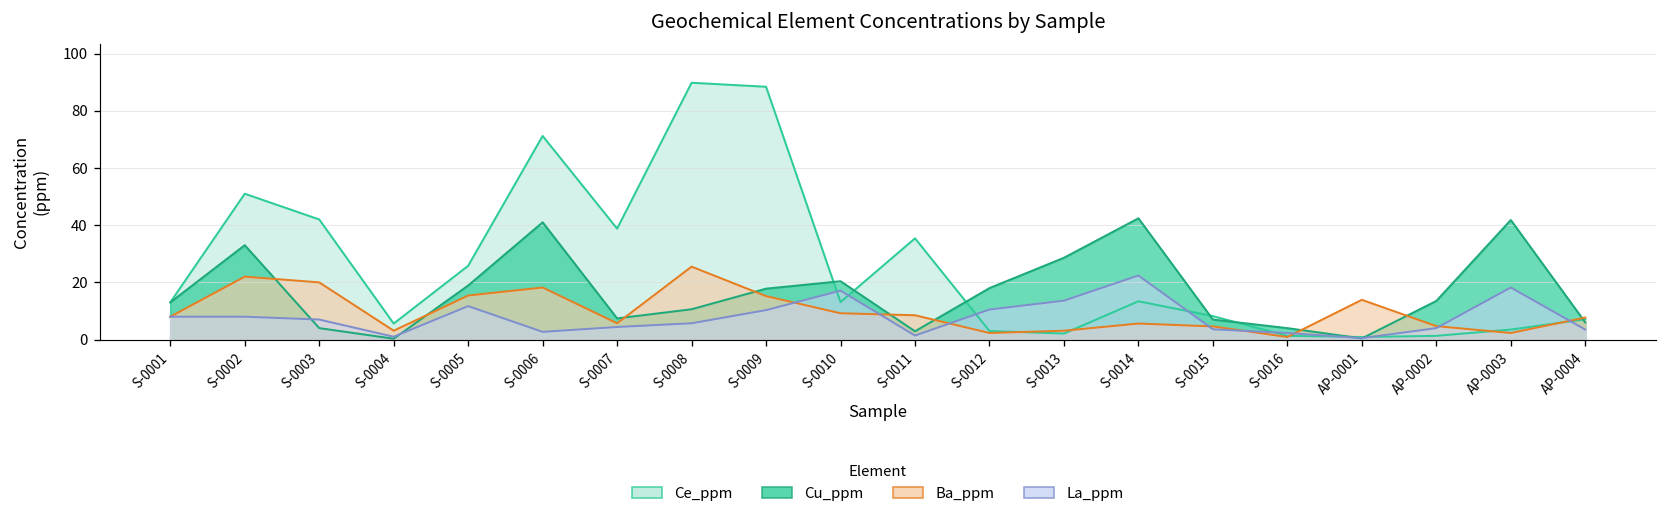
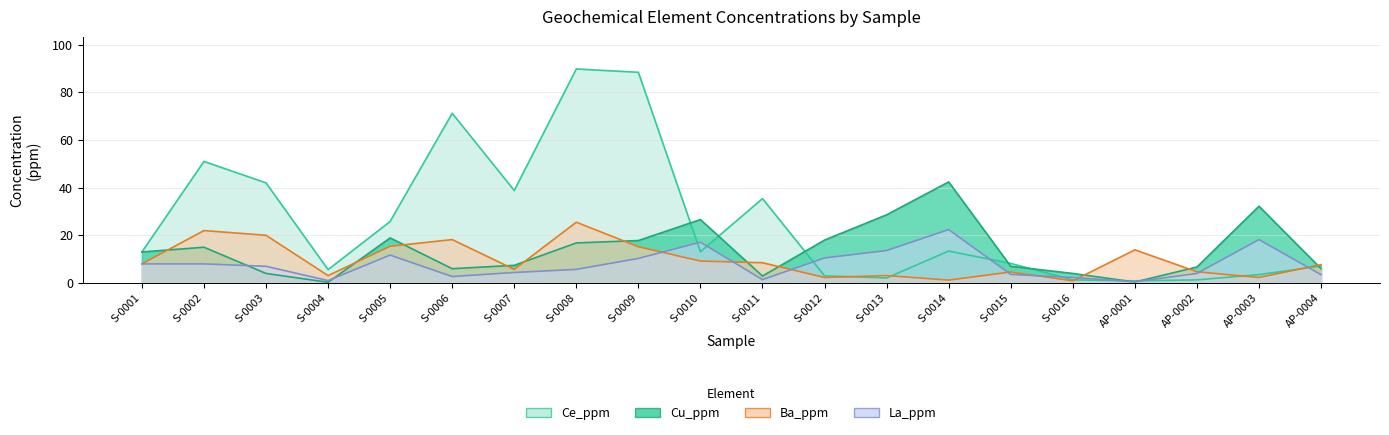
  {
    "Cu_ppm": {
-     "S-0002": 33,
+     "S-0002": 15,
      "S-0003": 4,
      "S-0005": 19,
-     "S-0006": 41,
+     "S-0006": 6,
      "S-0007": 7,
-     "S-0008": 11,
+     "S-0008": 17,
      "S-0009": 18,
-     "S-0010": 20,
+     "S-0010": 27,
      "S-0011": 3,
      "S-0012": 18,
      "S-0013": 29,
      "S-0014": 42,
      "S-0015": 7,
      "S-0016": 4,
-     "AP-0002": 14,
-     "AP-0003": 42,
+     "AP-0002": 7,
+     "AP-0003": 32,
      "AP-0004": 6
    },
    "Ba_ppm": {
      "S-0002": 22,
      "S-0003": 20,
      "S-0004": 3,
      "S-0005": 15,
      "S-0006": 18,
      "S-0007": 6,
      "S-0008": 26,
      "S-0009": 15,
      "S-0010": 9,
      "S-0011": 9,
-     "S-0014": 6,
+     "S-0014": 1,
      "AP-0001": 14,
      "AP-0003": 2
    }
  }
